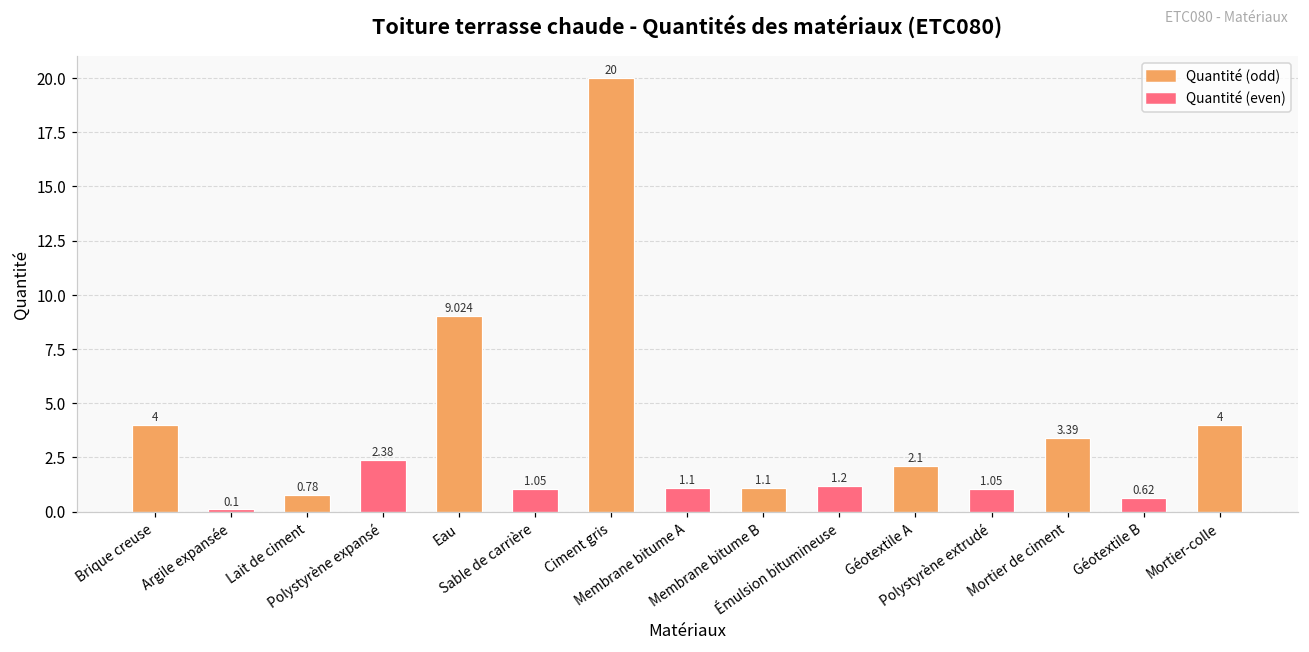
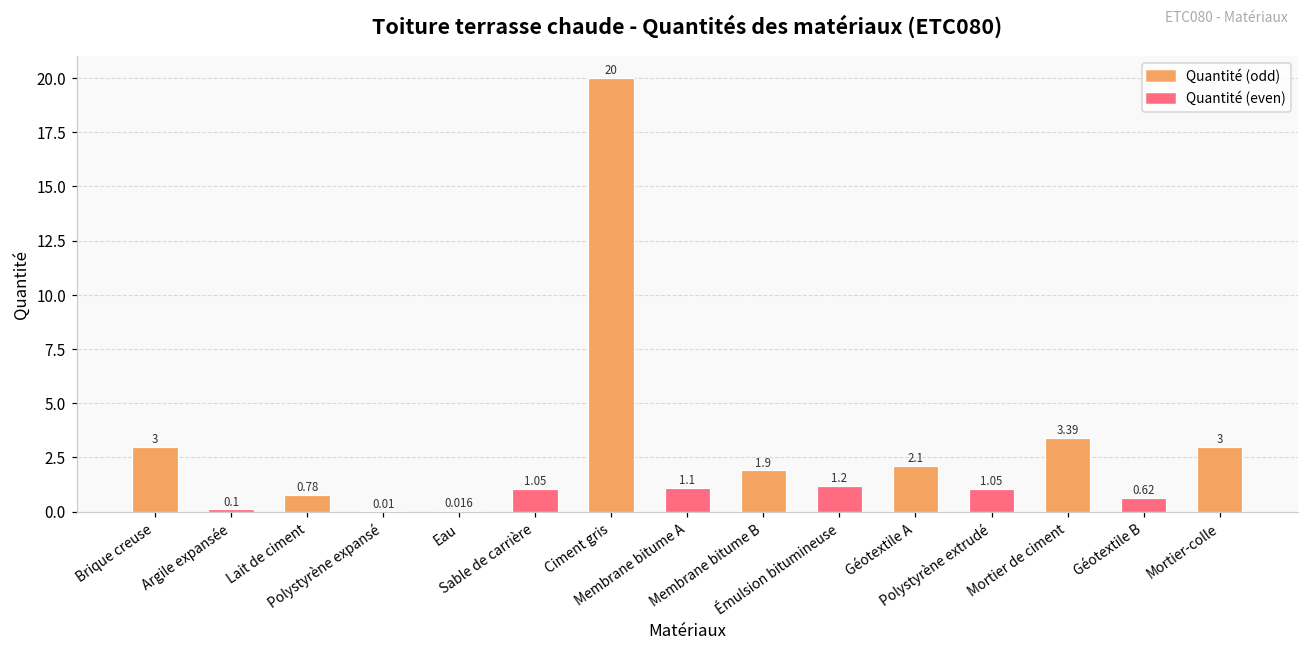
  {
-   "Brique creuse": 4,
+   "Brique creuse": 3,
    "Argile expansée": 0.1,
    "Lait de ciment": 0.78,
-   "Polystyrène expansé": 2.38,
-   "Eau": 9.024,
+   "Polystyrène expansé": 0.01,
+   "Eau": 0.016,
    "Sable de carrière": 1.05,
    "Ciment gris": 20,
    "Membrane bitume A": 1.1,
-   "Membrane bitume B": 1.1,
+   "Membrane bitume B": 1.9,
    "Émulsion bitumineuse": 1.2,
    "Géotextile A": 2.1,
    "Polystyrène extrudé": 1.05,
    "Mortier de ciment": 3.39,
    "Géotextile B": 0.62,
-   "Mortier-colle": 4
+   "Mortier-colle": 3
  }
